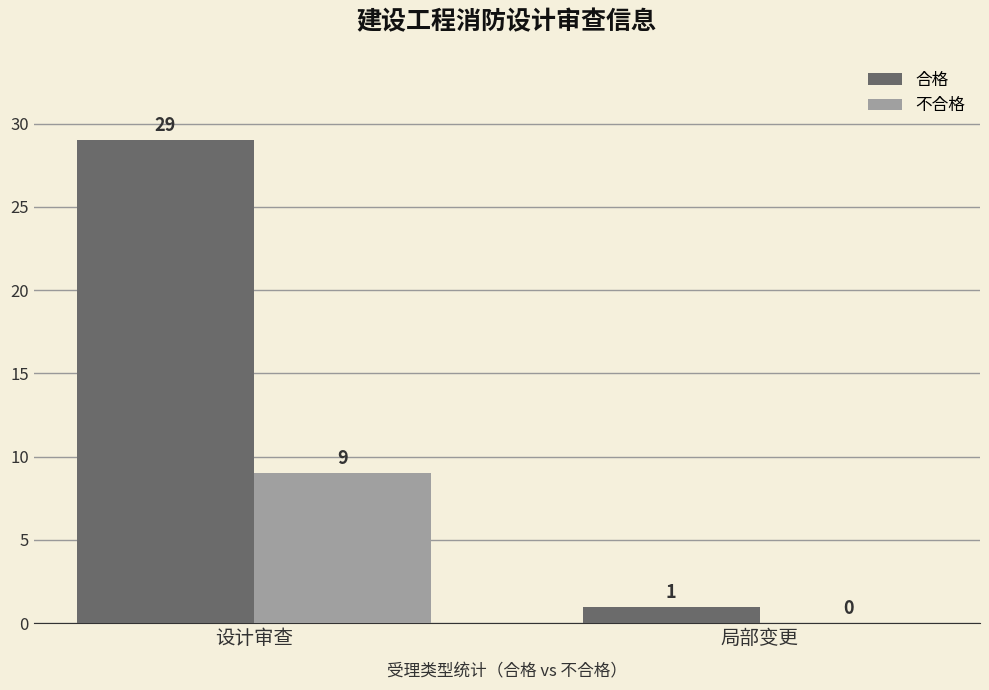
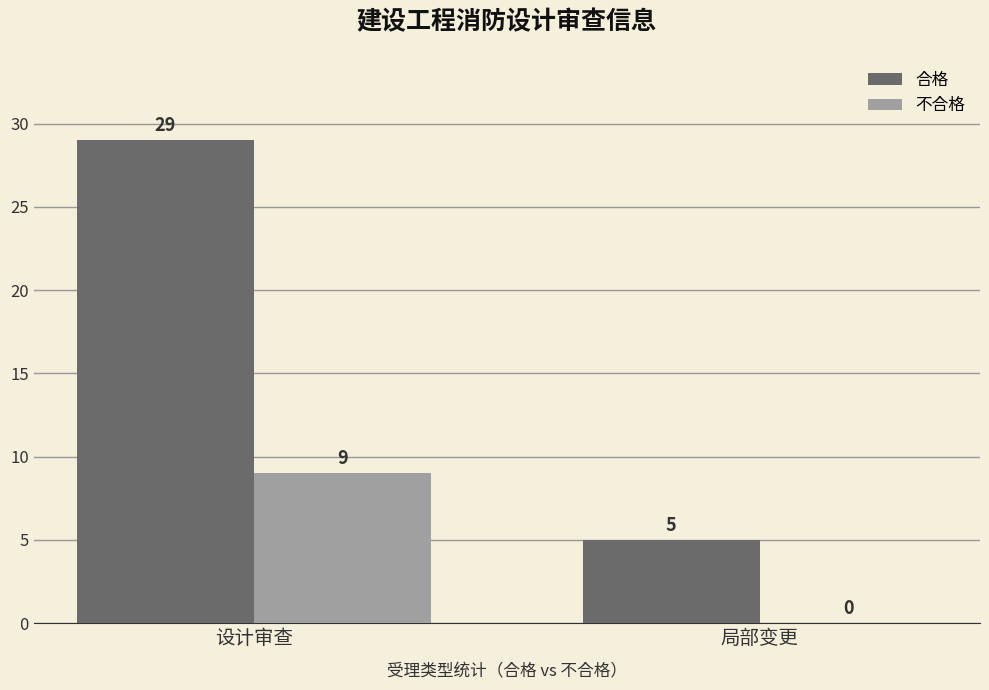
  {
    "合格": {
      "设计审查": 29,
-     "局部变更": 1
+     "局部变更": 5
    },
    "不合格": {
      "设计审查": 9,
      "局部变更": 0
    }
  }
